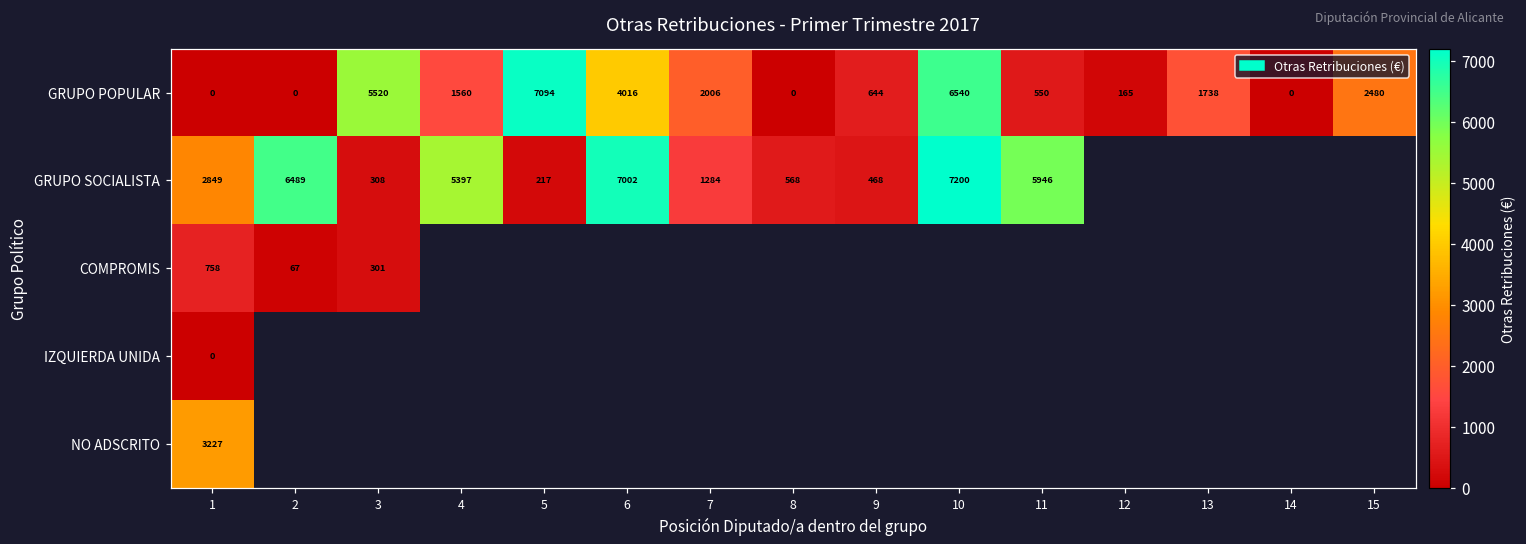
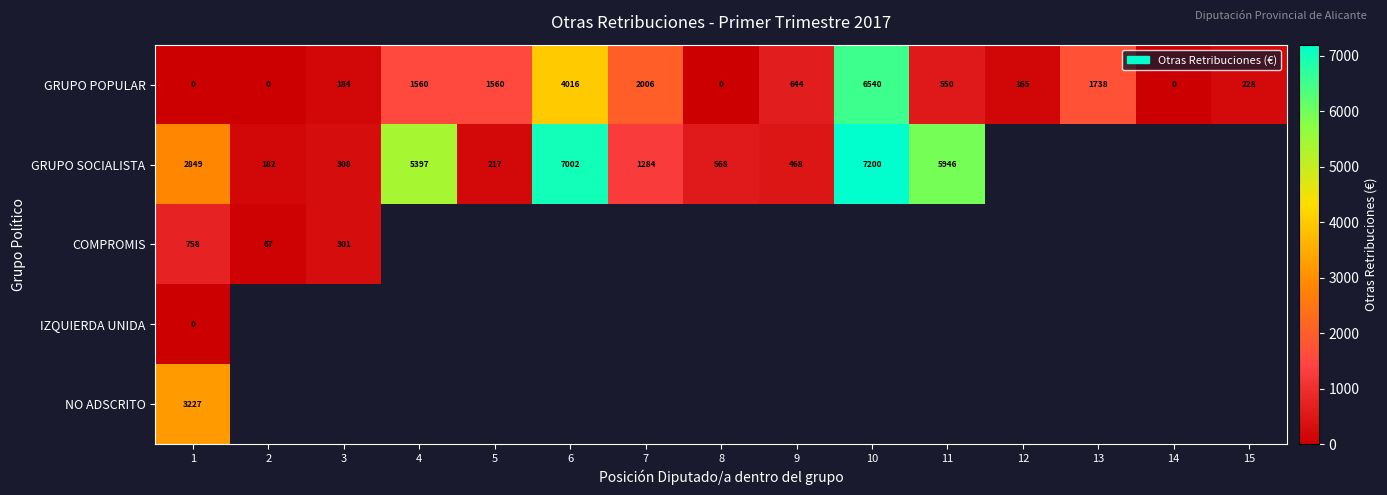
  {
    "GRUPO POPULAR": {
      "1": 0,
      "2": 0,
-     "3": 5520,
+     "3": 184,
      "4": 1560,
-     "5": 7094,
+     "5": 1560,
      "6": 4016,
      "7": 2006,
      "8": 0,
      "9": 644,
      "10": 6540,
      "11": 550,
      "12": 165,
      "13": 1738,
      "14": 0,
-     "15": 2480
+     "15": 228
    },
    "GRUPO SOCIALISTA": {
      "1": 2849,
-     "2": 6489,
+     "2": 182,
      "3": 308,
      "4": 5397,
      "5": 217,
      "6": 7002,
      "7": 1284,
      "8": 568,
      "9": 468,
      "10": 7200,
      "11": 5946
    },
    "COMPROMIS": {
      "1": 758,
      "2": 67,
      "3": 301
    },
    "IZQUIERDA UNIDA": {
      "1": 0
    },
    "NO ADSCRITO": {
      "1": 3227
    }
  }
